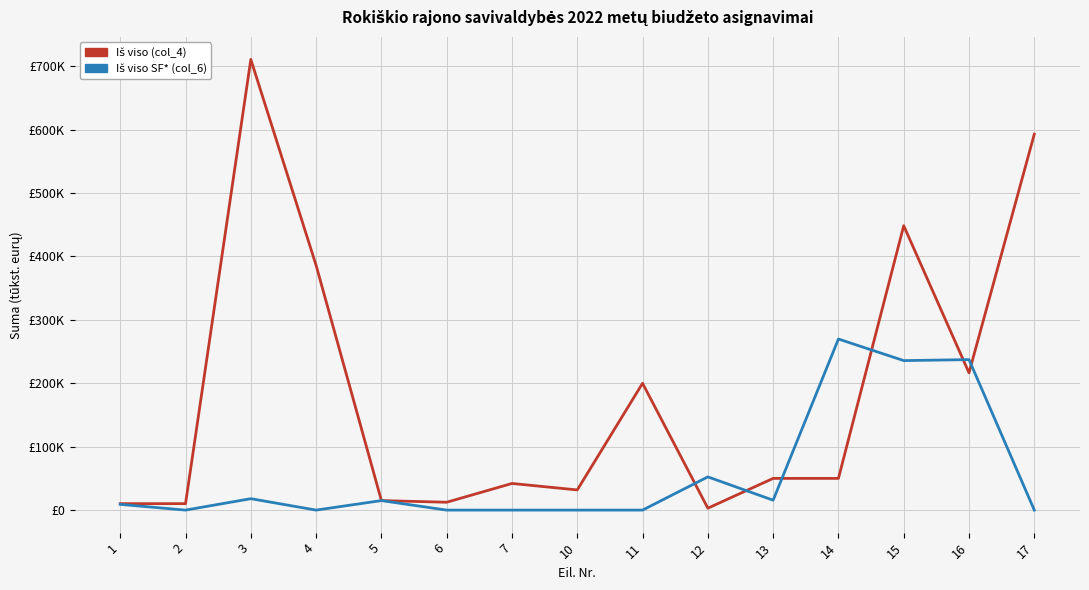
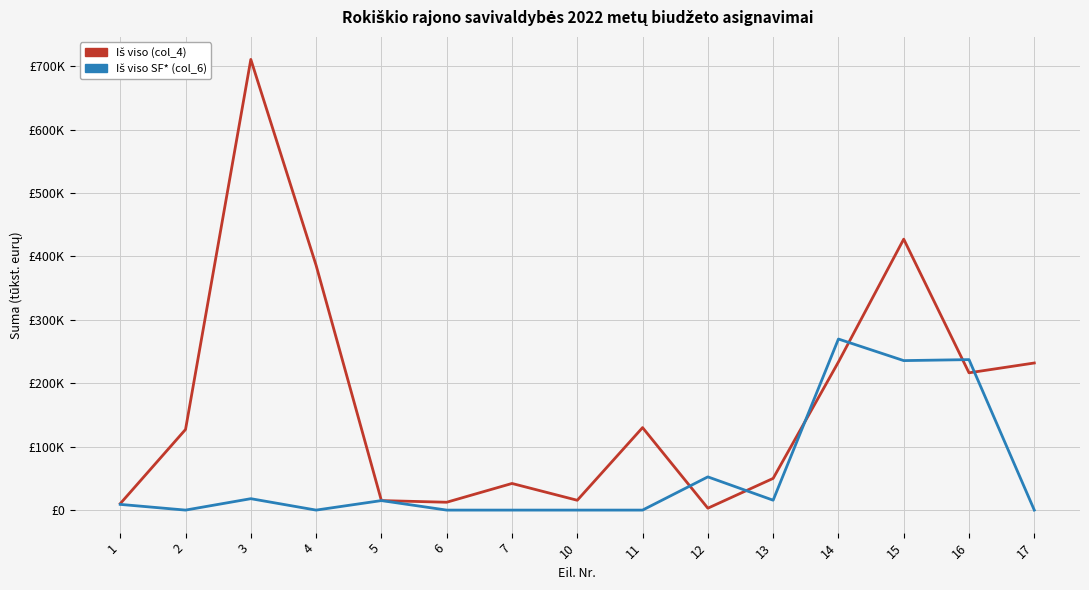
  {
    "Iš viso (col_4)": {
-     "2": "£10000",
+     "2": "£130000",
      "3": "£710000",
      "4": "£390000",
      "6": "£10000",
      "7": "£40000",
-     "10": "£30000",
-     "11": "£200000",
+     "10": "£20000",
+     "11": "£130000",
      "12": "£0",
      "13": "£50000",
-     "14": "£50000",
-     "15": "£450000",
+     "14": "£230000",
+     "15": "£430000",
      "16": "£220000",
-     "17": "£590000"
+     "17": "£230000"
    },
    "Iš viso SF* (col_6)": {
      "2": "£0",
      "3": "£20000",
      "4": "£0",
      "6": "£0",
      "7": "£0",
      "10": "£0",
      "11": "£0",
      "12": "£50000",
      "13": "£20000",
      "14": "£270000",
      "15": "£240000",
      "16": "£240000",
      "17": "£0"
    }
  }
